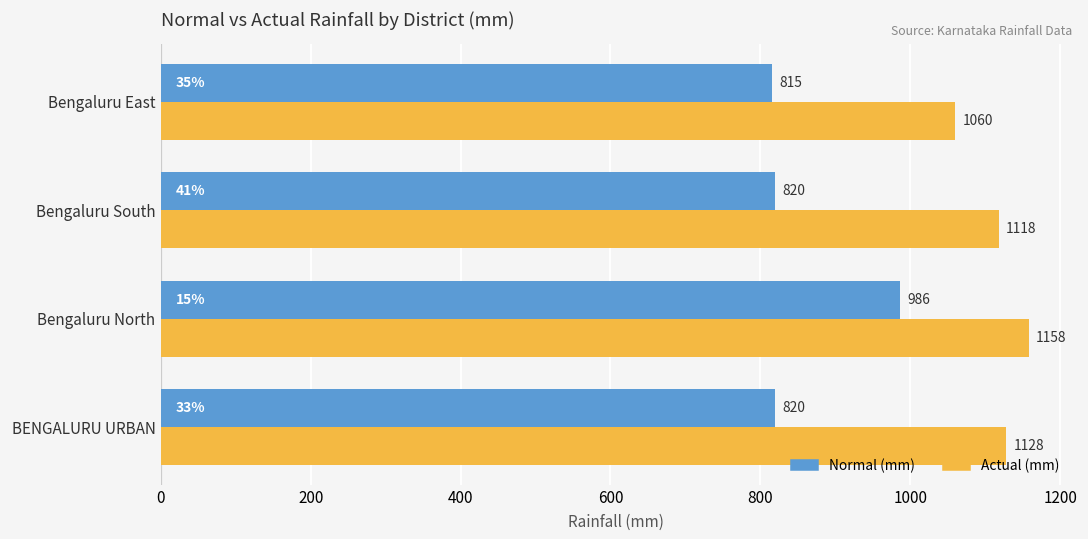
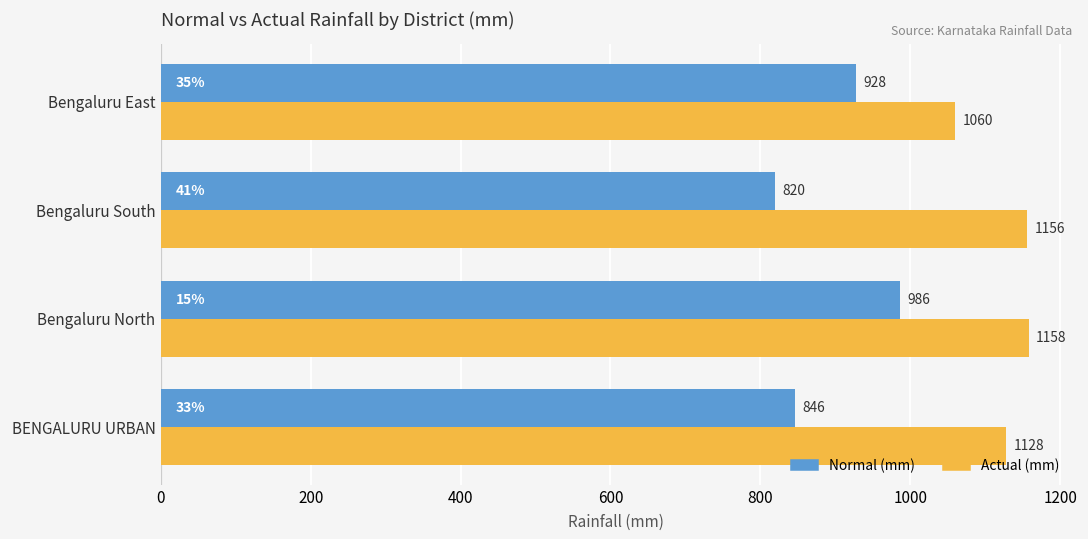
  {
    "Normal (mm)": {
-     "Bengaluru East": 815,
+     "Bengaluru East": 928,
      "Bengaluru South": 820,
      "Bengaluru North": 986,
-     "BENGALURU URBAN": 820
+     "BENGALURU URBAN": 846
    },
    "Actual (mm)": {
      "Bengaluru East": 1060,
-     "Bengaluru South": 1118,
+     "Bengaluru South": 1156,
      "Bengaluru North": 1158,
      "BENGALURU URBAN": 1128
    }
  }
